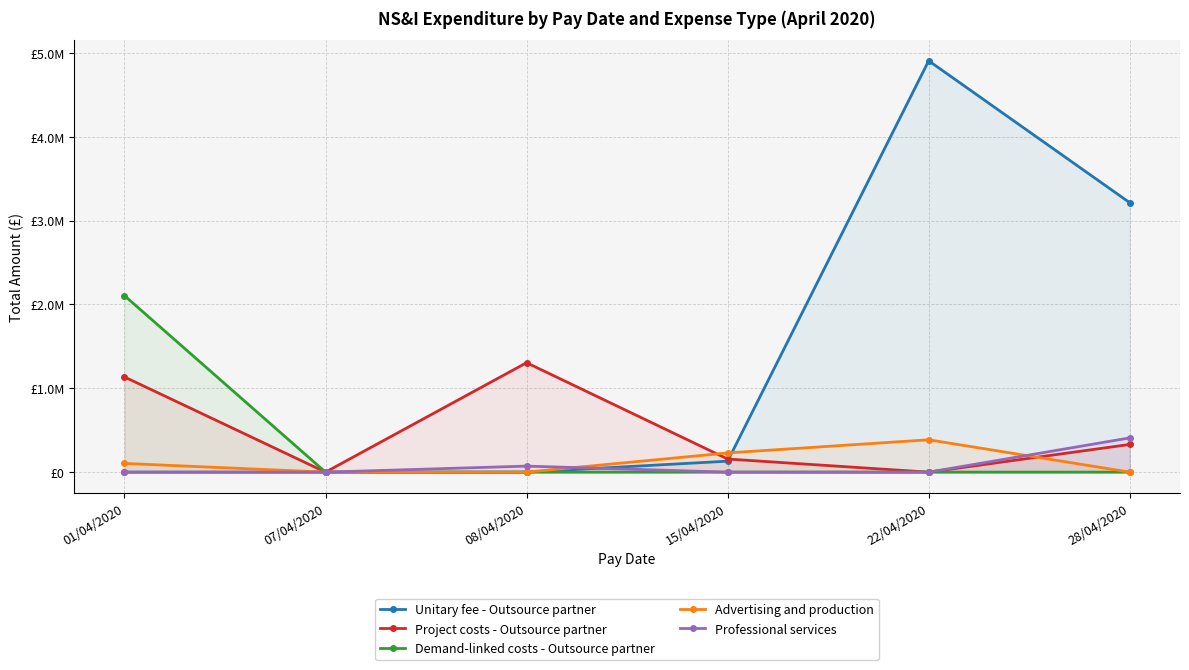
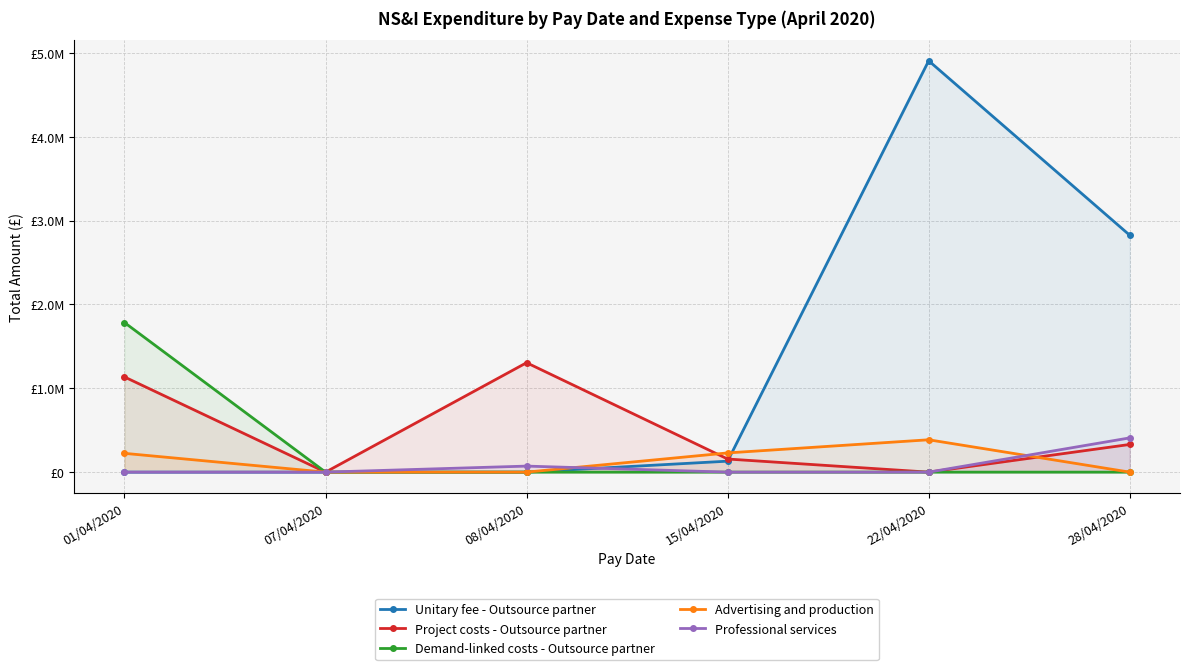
  {
    "Unitary fee - Outsource partner": {
      "22/04/2020": "£4900000",
-     "28/04/2020": "£3200000"
+     "28/04/2020": "£2800000"
    },
    "Project costs - Outsource partner": {
      "01/04/2020": "£1100000",
      "08/04/2020": "£1300000",
      "28/04/2020": "£300000"
    },
    "Demand-linked costs - Outsource partner": {
-     "01/04/2020": "£2100000"
+     "01/04/2020": "£1800000"
    },
    "Advertising and production": {
-     "01/04/2020": "£100000",
+     "01/04/2020": "£200000",
      "15/04/2020": "£200000",
      "22/04/2020": "£400000"
    },
    "Professional services": {
      "08/04/2020": "£100000",
      "28/04/2020": "£400000"
    }
  }
